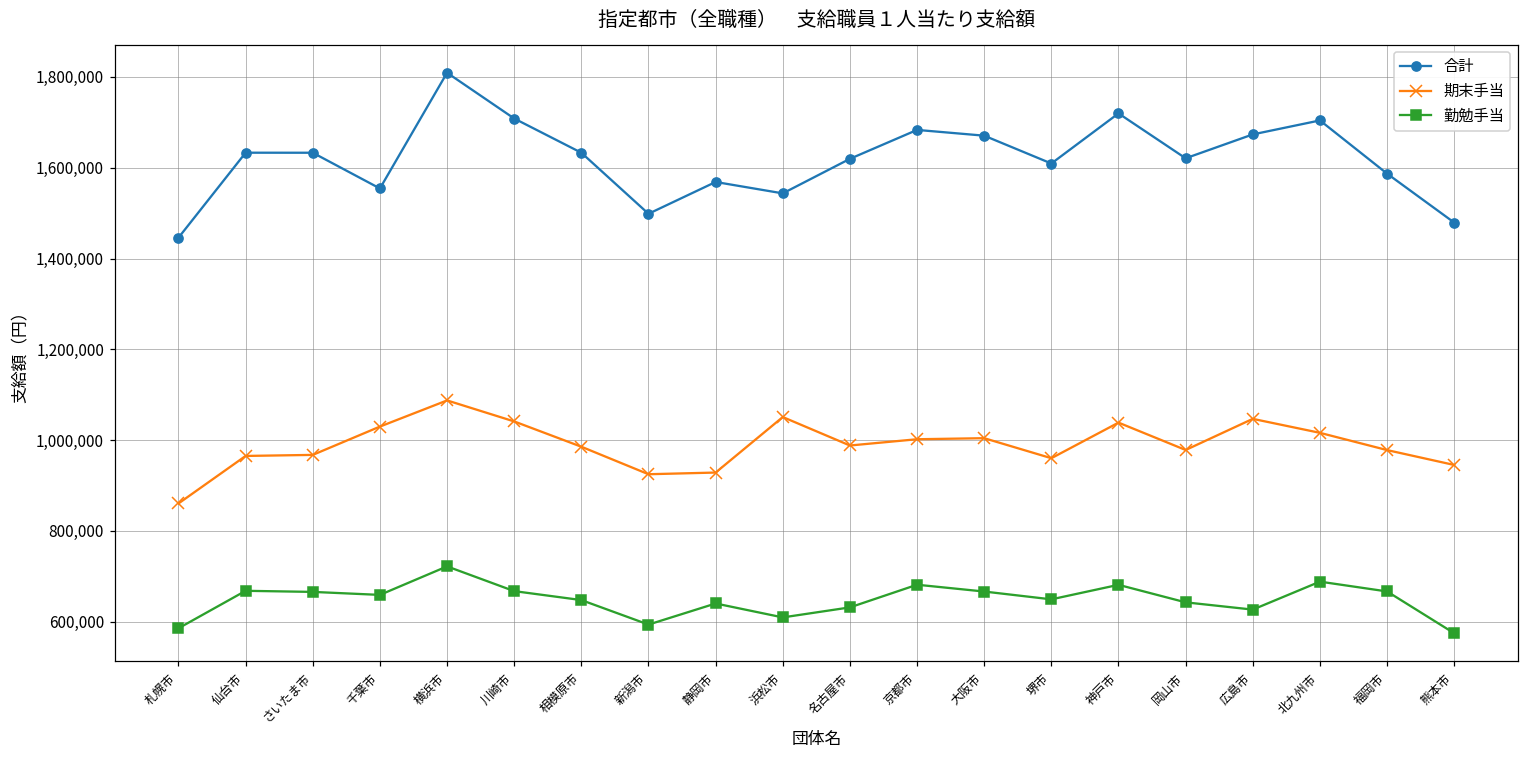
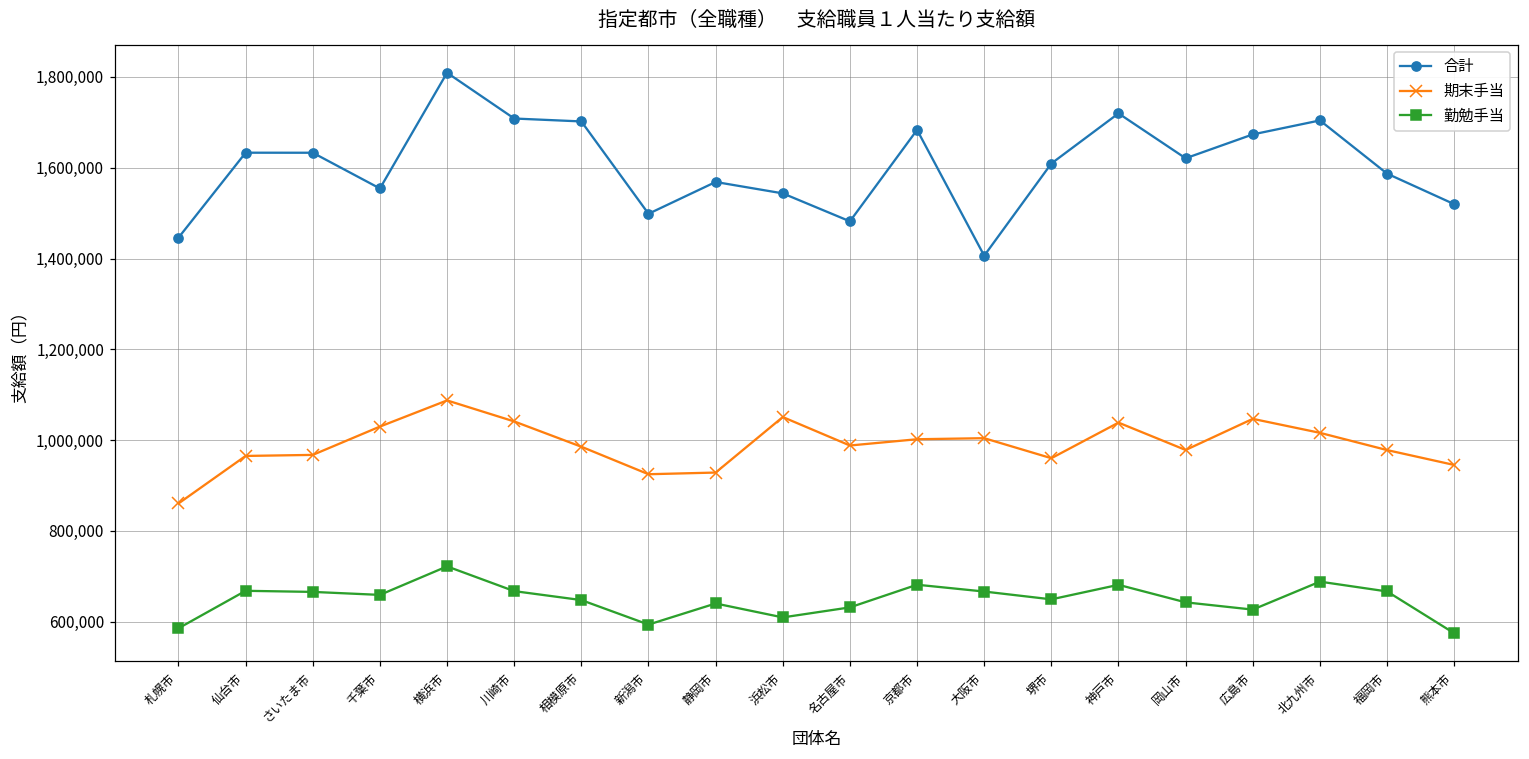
  {
    "合計": {
      "札幌市": "1,450,000",
      "仙台市": "1,630,000",
      "さいたま市": "1,630,000",
      "千葉市": "1,550,000",
      "横浜市": "1,810,000",
      "川崎市": "1,710,000",
-     "相模原市": "1,630,000",
+     "相模原市": "1,700,000",
      "新潟市": "1,500,000",
      "静岡市": "1,570,000",
      "浜松市": "1,540,000",
-     "名古屋市": "1,620,000",
+     "名古屋市": "1,480,000",
      "京都市": "1,680,000",
-     "大阪市": "1,670,000",
+     "大阪市": "1,410,000",
      "堺市": "1,610,000",
      "神戸市": "1,720,000",
      "岡山市": "1,620,000",
      "広島市": "1,670,000",
      "北九州市": "1,700,000",
      "福岡市": "1,590,000",
-     "熊本市": "1,480,000"
+     "熊本市": "1,520,000"
    },
    "期末手当": {
      "札幌市": "860,000",
      "仙台市": "970,000",
      "さいたま市": "970,000",
      "千葉市": "1,030,000",
      "横浜市": "1,090,000",
      "川崎市": "1,040,000",
      "相模原市": "990,000",
      "新潟市": "920,000",
      "静岡市": "930,000",
      "浜松市": "1,050,000",
      "名古屋市": "990,000",
      "京都市": "1,000,000",
      "大阪市": "1,000,000",
      "堺市": "960,000",
      "神戸市": "1,040,000",
      "岡山市": "980,000",
      "広島市": "1,050,000",
      "北九州市": "1,020,000",
      "福岡市": "980,000",
      "熊本市": "950,000"
    },
    "勤勉手当": {
      "札幌市": "590,000",
      "仙台市": "670,000",
      "さいたま市": "670,000",
      "千葉市": "660,000",
      "横浜市": "720,000",
      "川崎市": "670,000",
      "相模原市": "650,000",
      "新潟市": "590,000",
      "静岡市": "640,000",
      "浜松市": "610,000",
      "名古屋市": "630,000",
      "京都市": "680,000",
      "大阪市": "670,000",
      "堺市": "650,000",
      "神戸市": "680,000",
      "岡山市": "640,000",
      "広島市": "630,000",
      "北九州市": "690,000",
      "福岡市": "670,000",
      "熊本市": "570,000"
    }
  }
